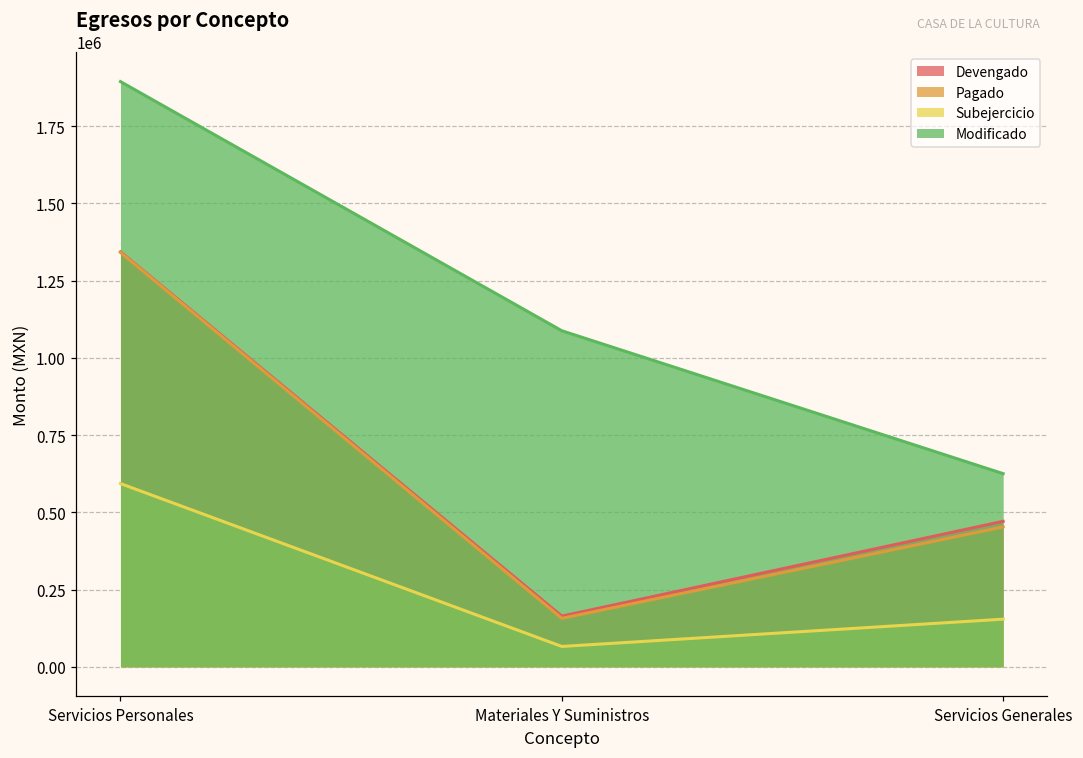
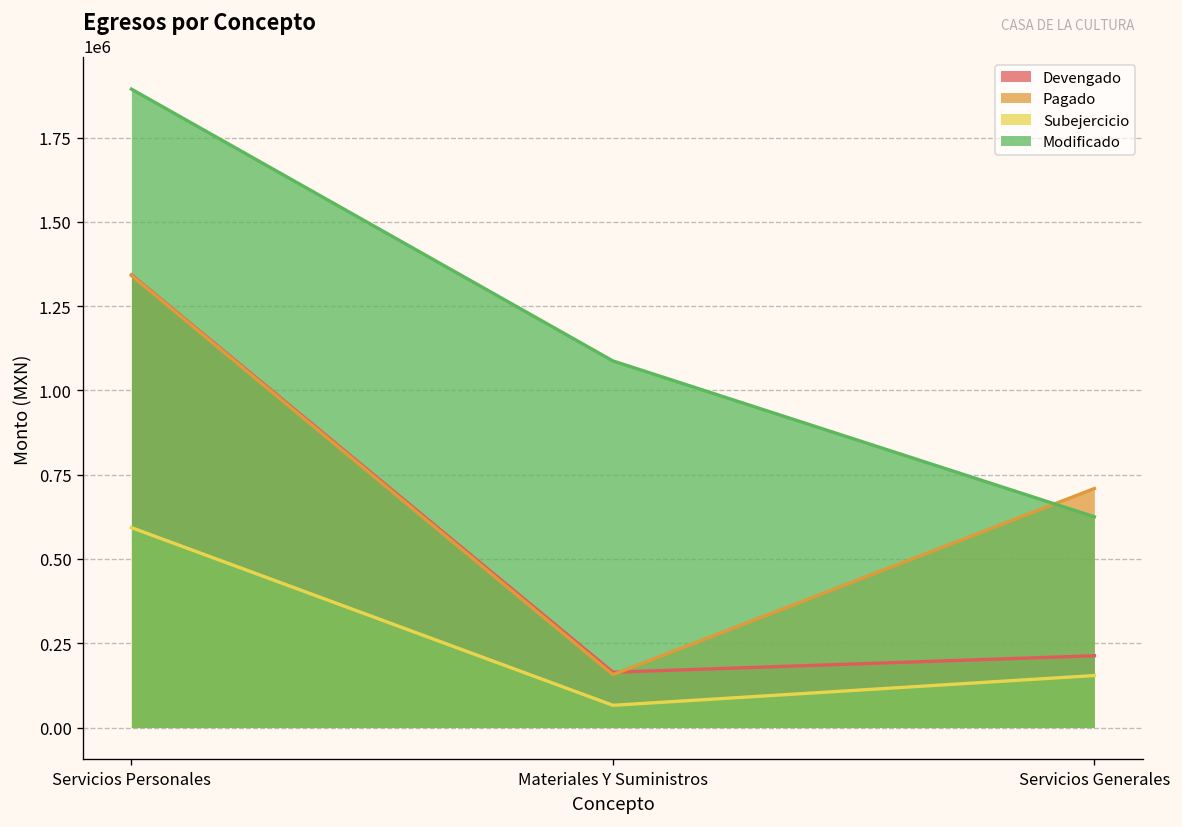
  {
    "Devengado": {
-     "Servicios Generales": 470000
+     "Servicios Generales": 210000
    },
    "Pagado": {
-     "Servicios Generales": 450000
+     "Servicios Generales": 710000
    },
    "Subejercicio": {
      "Servicios Personales": 590000,
      "Materiales Y Suministros": 70000,
      "Servicios Generales": 150000
    },
    "Modificado": {
      "Servicios Personales": 1890000,
      "Materiales Y Suministros": 1090000,
      "Servicios Generales": 630000
    }
  }
